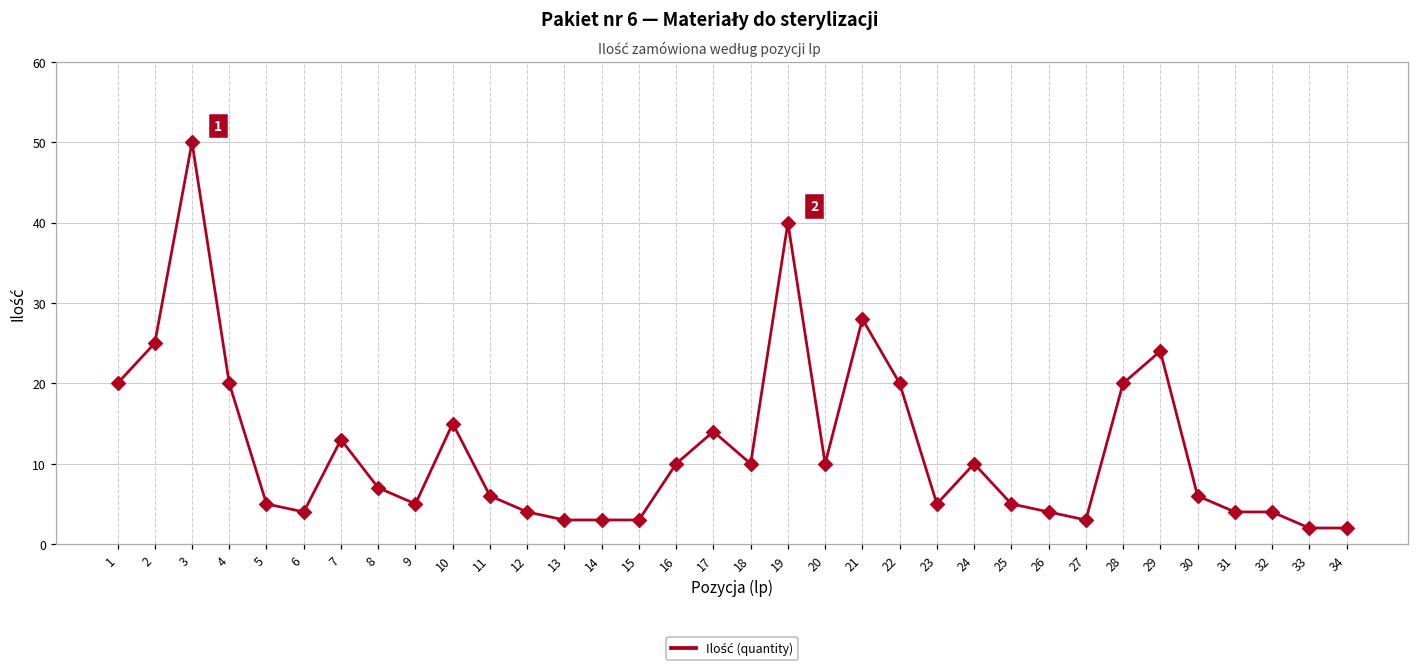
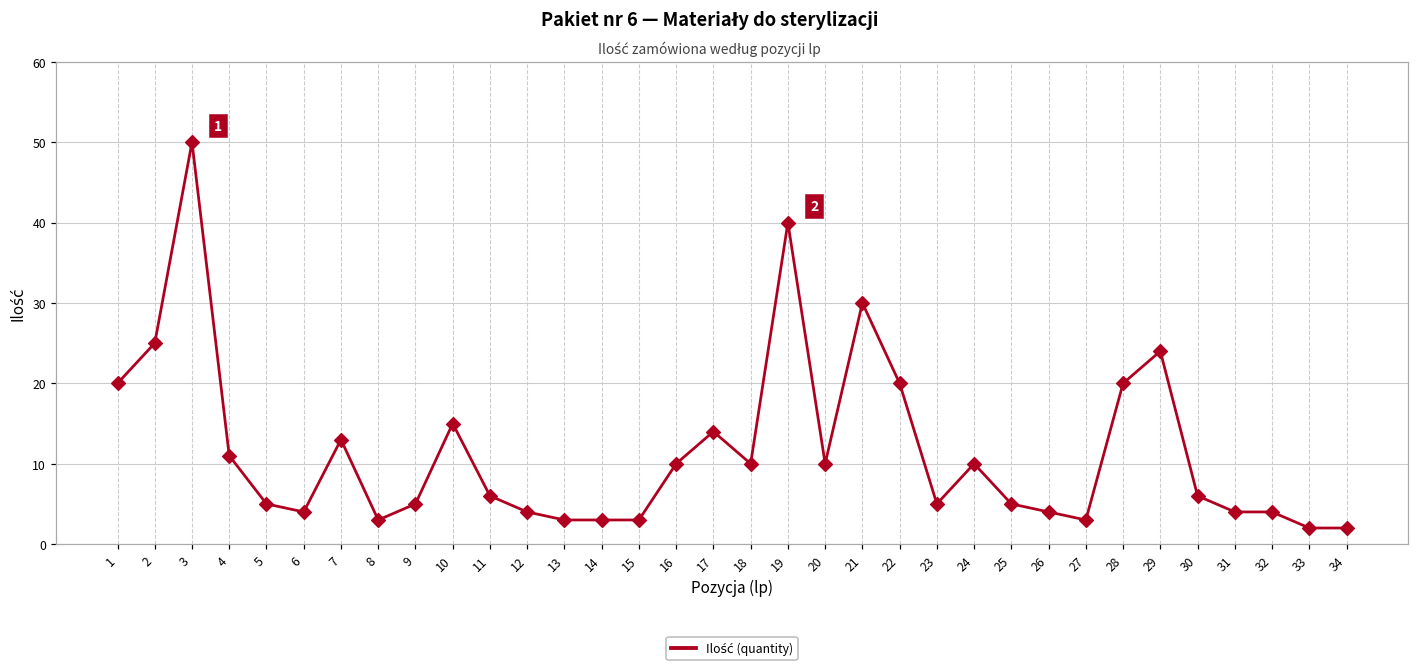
  {
    "1": 20,
    "2": 25,
-   "4": 20,
+   "4": 11,
    "5": 5,
    "6": 4,
    "7": 13,
-   "8": 7,
+   "8": 3,
    "9": 5,
    "10": 15,
    "11": 6,
    "12": 4,
    "13": 3,
    "14": 3,
    "15": 3,
    "16": 10,
    "17": 14,
    "18": 10,
    "20": 10,
-   "21": 28,
+   "21": 30,
    "22": 20,
    "23": 5,
    "24": 10,
    "25": 5,
    "26": 4,
    "27": 3,
    "28": 20,
    "29": 24,
    "30": 6,
    "31": 4,
    "32": 4,
    "33": 2,
    "34": 2
  }
